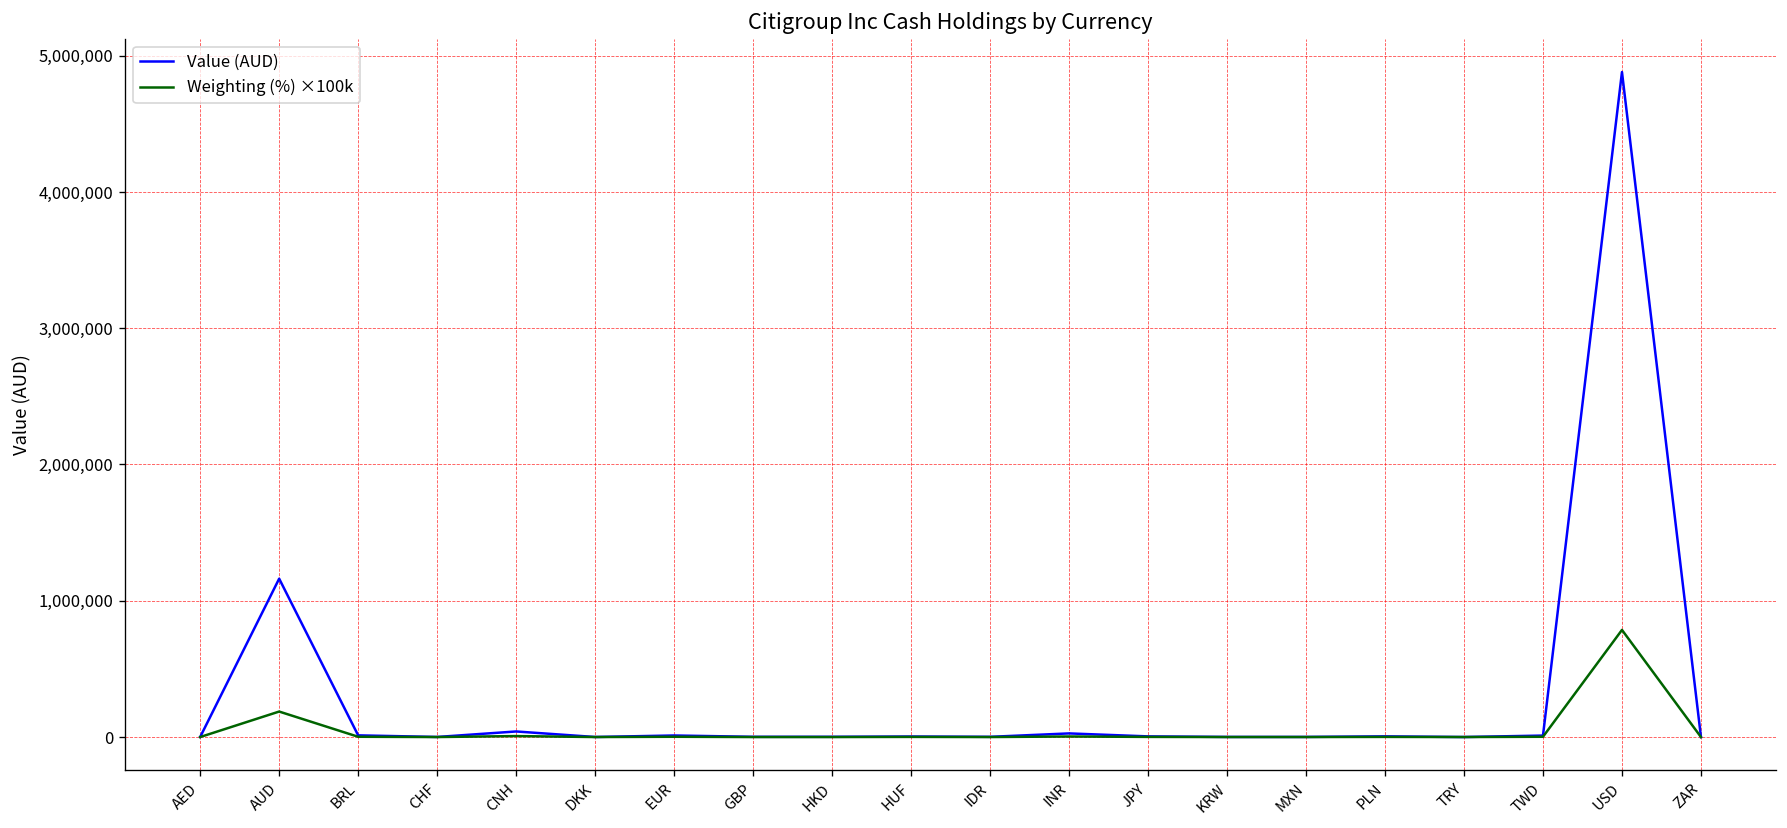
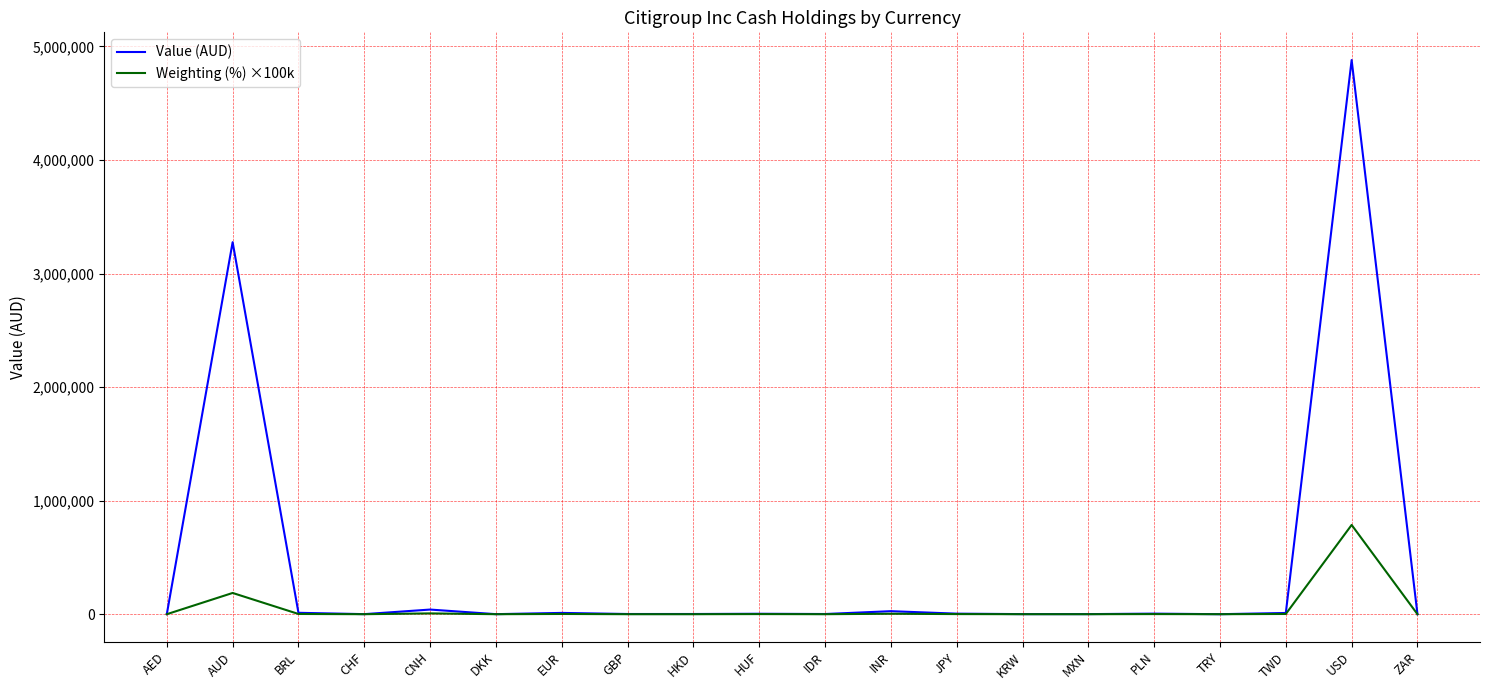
  {
    "Value (AUD)": {
-     "AUD": "1,160,000",
+     "AUD": "3,280,000",
      "CNH": "40,000",
      "USD": "4,880,000"
    },
    "Weighting (%) ×100k": {
      "AUD": "190,000",
      "CNH": "10,000",
      "USD": "790,000"
    }
  }
